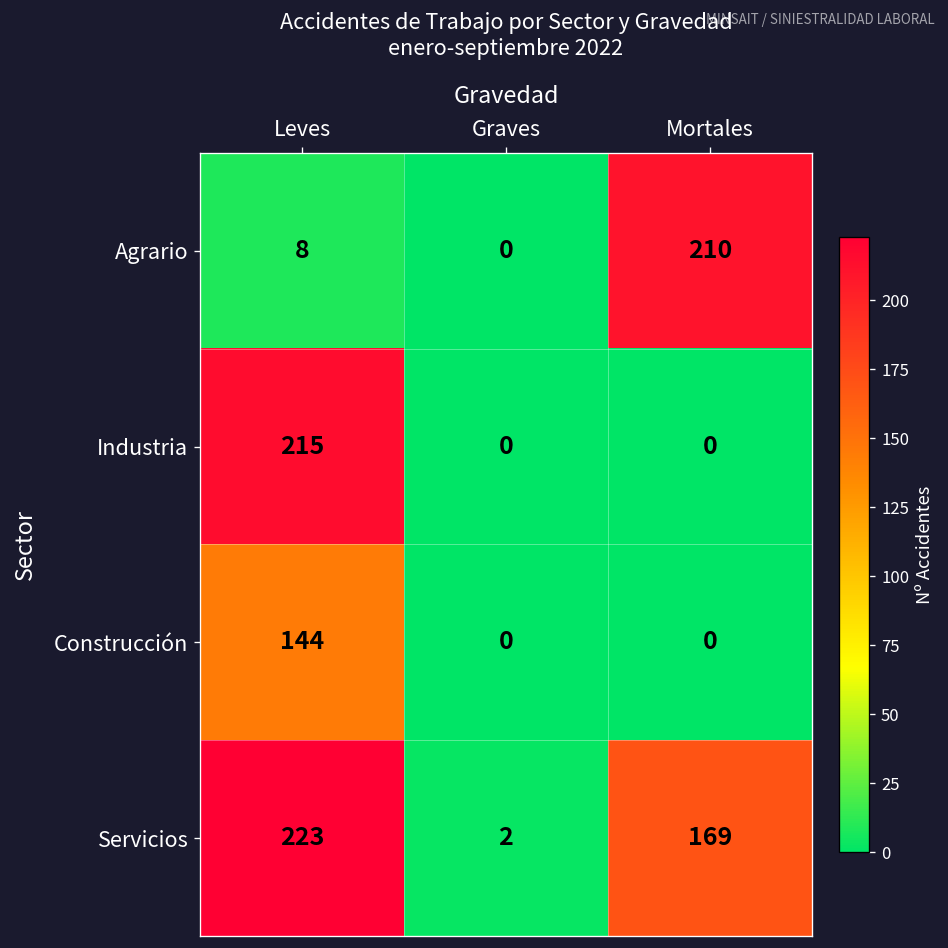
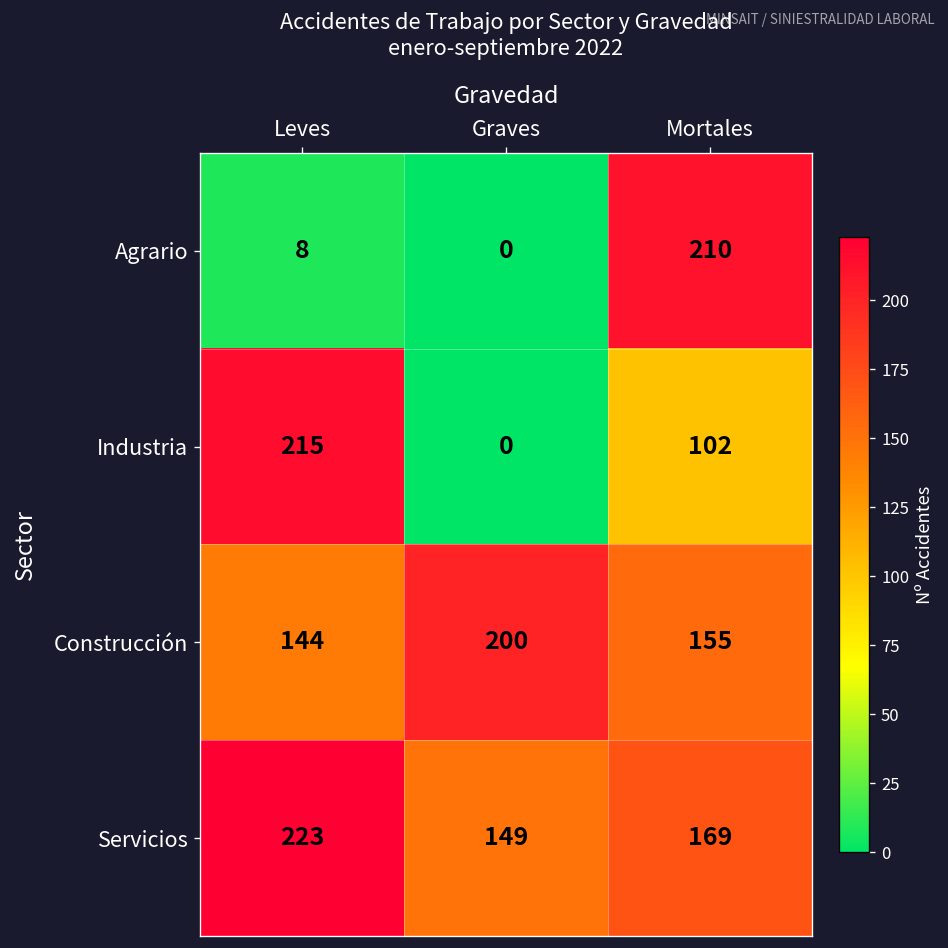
  {
    "Agrario": {
      "Leves": 8,
      "Graves": 0,
      "Mortales": 210
    },
    "Industria": {
      "Leves": 215,
      "Graves": 0,
-     "Mortales": 0
+     "Mortales": 102
    },
    "Construcción": {
      "Leves": 144,
-     "Graves": 0,
-     "Mortales": 0
+     "Graves": 200,
+     "Mortales": 155
    },
    "Servicios": {
      "Leves": 223,
-     "Graves": 2,
+     "Graves": 149,
      "Mortales": 169
    }
  }
